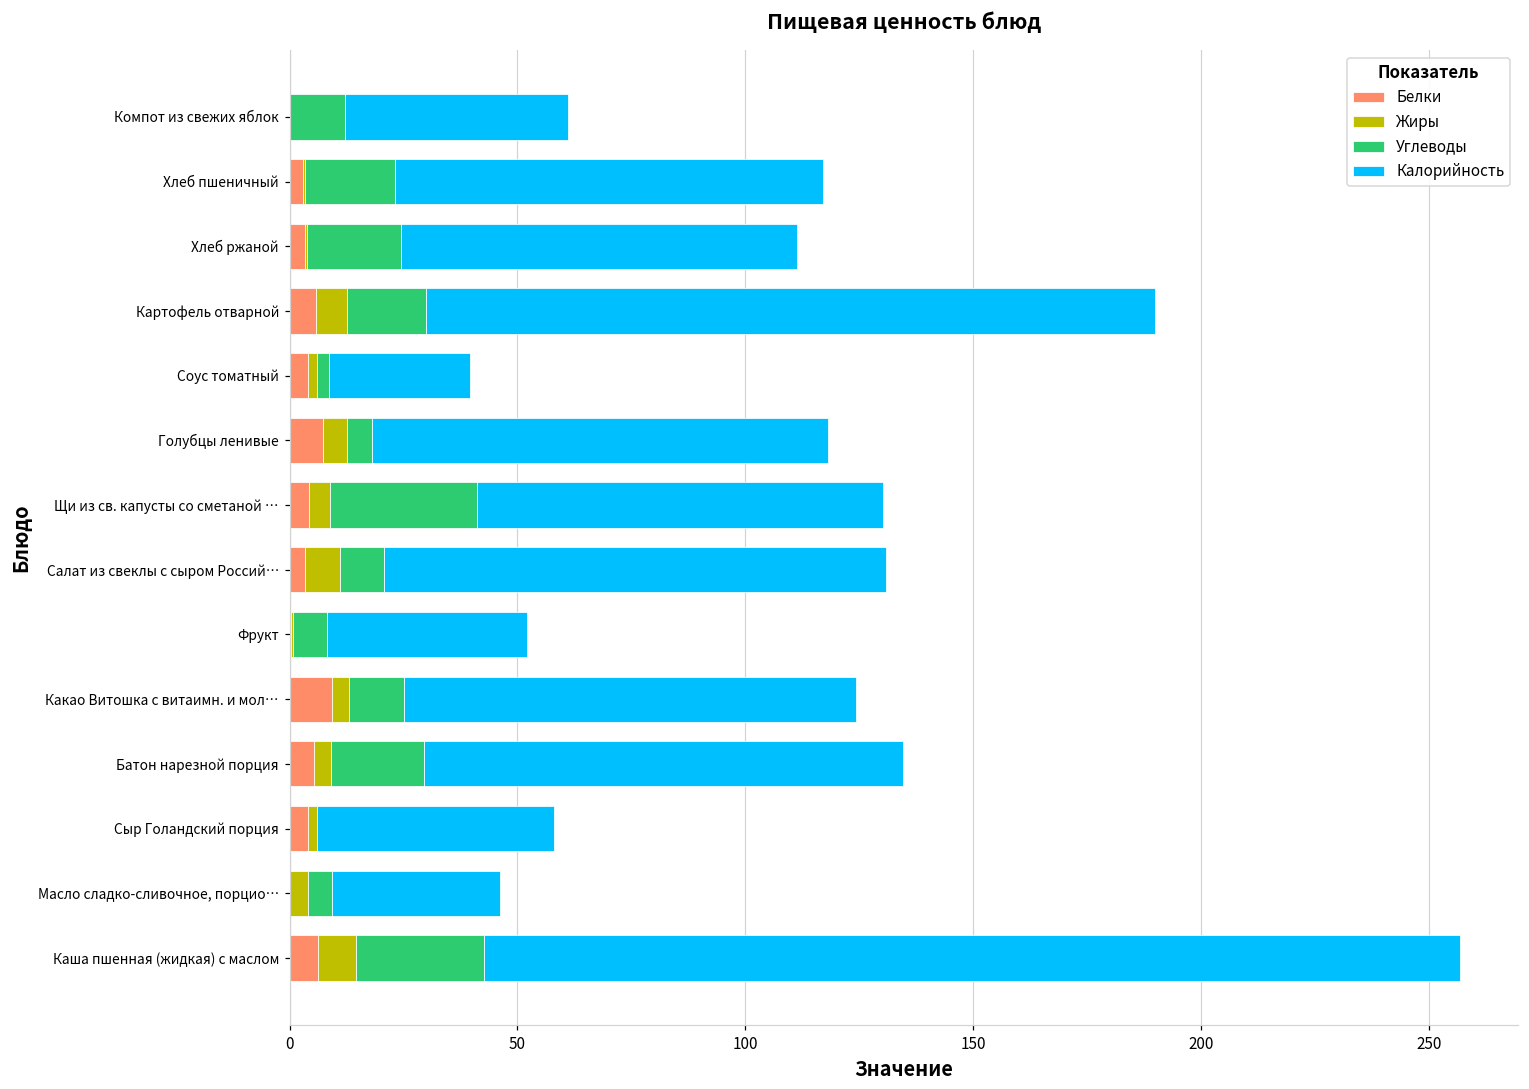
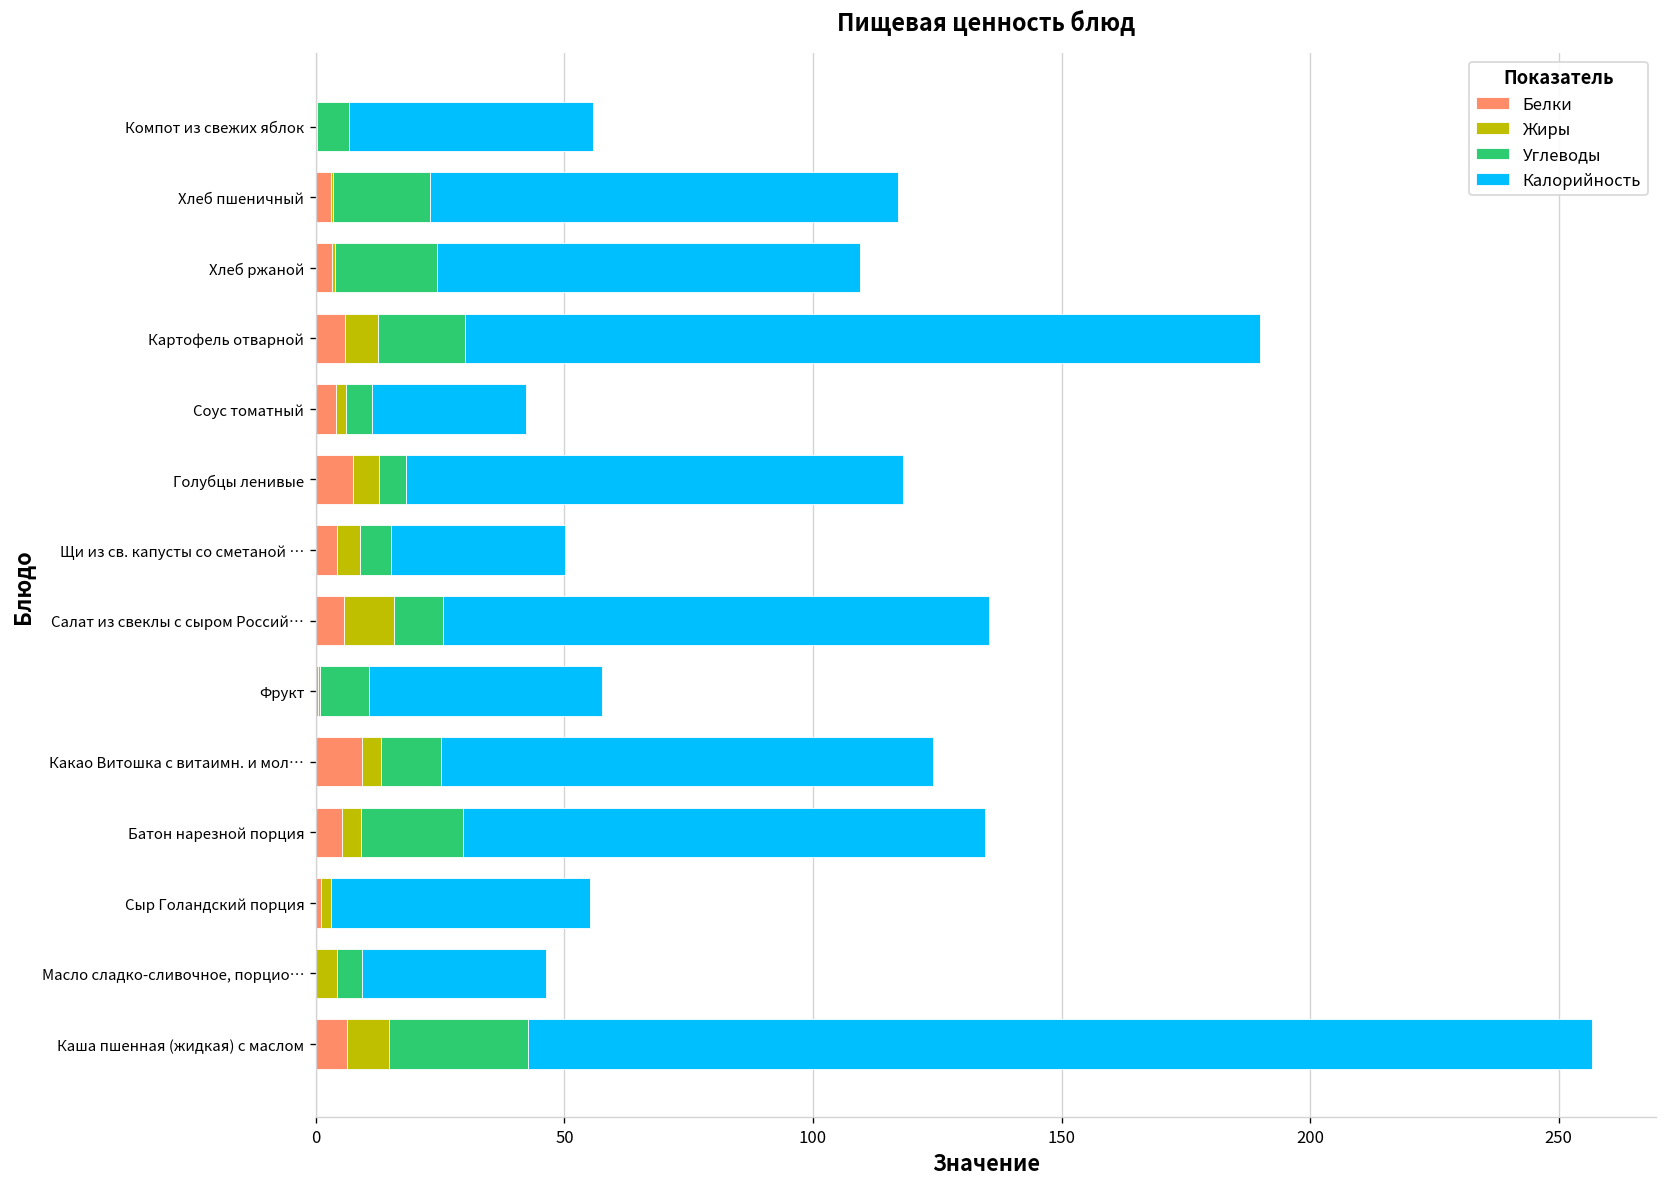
  {
    "Белки": {
      "Хлеб пшеничный": 3,
      "Хлеб ржаной": 3,
      "Картофель отварной": 6,
      "Соус томатный": 4,
      "Голубцы ленивые": 7,
      "Щи из св. капусты со сметаной …": 4,
-     "Салат из свеклы с сыром Россий…": 3,
+     "Салат из свеклы с сыром Россий…": 6,
      "Какао Витошка с витаимн. и мол…": 9,
      "Батон нарезной порция": 5,
-     "Сыр Голандский порция": 4,
+     "Сыр Голандский порция": 1,
      "Каша пшенная (жидкая) с маслом": 6
    },
    "Жиры": {
      "Картофель отварной": 7,
      "Соус томатный": 2,
      "Голубцы ленивые": 5,
      "Щи из св. капусты со сметаной …": 5,
-     "Салат из свеклы с сыром Россий…": 8,
+     "Салат из свеклы с сыром Россий…": 10,
      "Какао Витошка с витаимн. и мол…": 4,
      "Батон нарезной порция": 4,
      "Сыр Голандский порция": 2,
      "Масло сладко-сливочное, порцио…": 4,
      "Каша пшенная (жидкая) с маслом": 8
    },
    "Углеводы": {
-     "Компот из свежих яблок": 12,
+     "Компот из свежих яблок": 7,
      "Хлеб пшеничный": 20,
      "Хлеб ржаной": 21,
      "Картофель отварной": 17,
-     "Соус томатный": 3,
+     "Соус томатный": 5,
      "Голубцы ленивые": 6,
-     "Щи из св. капусты со сметаной …": 32,
+     "Щи из св. капусты со сметаной …": 6,
      "Салат из свеклы с сыром Россий…": 10,
-     "Фрукт": 7,
+     "Фрукт": 10,
      "Какао Витошка с витаимн. и мол…": 12,
      "Батон нарезной порция": 21,
      "Сыр Голандский порция": 0,
      "Масло сладко-сливочное, порцио…": 5,
      "Каша пшенная (жидкая) с маслом": 28
    },
    "Калорийность": {
      "Компот из свежих яблок": 49,
      "Хлеб пшеничный": 94,
-     "Хлеб ржаной": 87,
+     "Хлеб ржаной": 85,
      "Картофель отварной": 160,
      "Соус томатный": 31,
      "Голубцы ленивые": 100,
-     "Щи из св. капусты со сметаной …": 89,
+     "Щи из св. капусты со сметаной …": 35,
      "Салат из свеклы с сыром Россий…": 110,
-     "Фрукт": 44,
+     "Фрукт": 47,
      "Какао Витошка с витаимн. и мол…": 99,
      "Батон нарезной порция": 105,
      "Сыр Голандский порция": 52,
      "Масло сладко-сливочное, порцио…": 37,
      "Каша пшенная (жидкая) с маслом": 214
    }
  }
